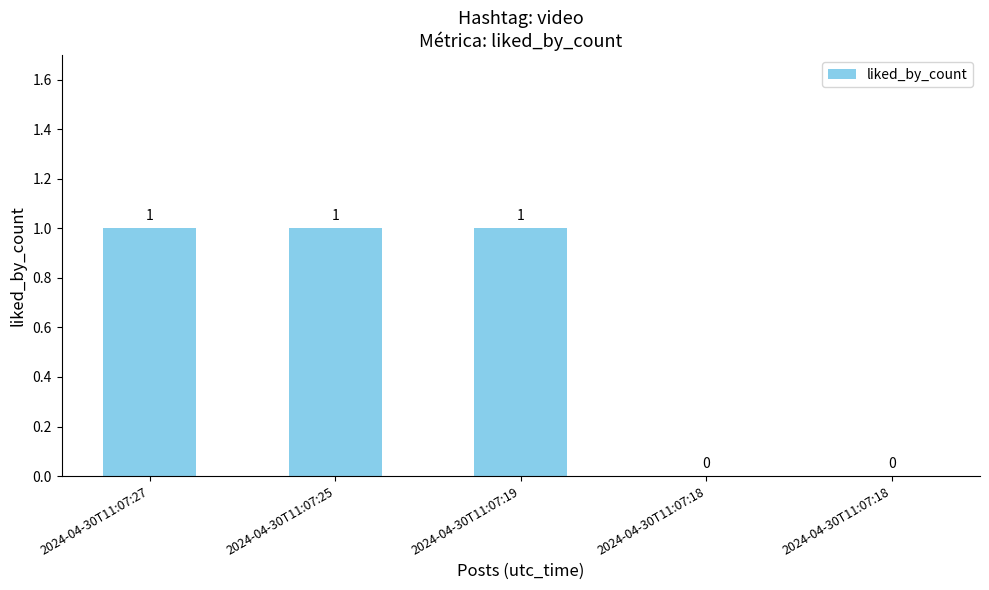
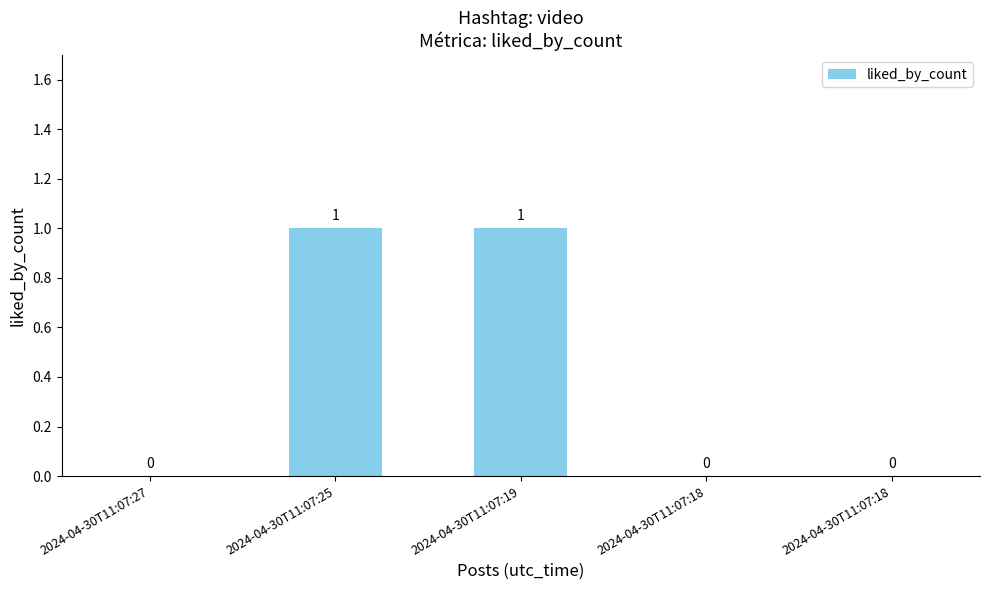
  {
-   "2024-04-30T11:07:27": 1,
+   "2024-04-30T11:07:27": 0,
    "2024-04-30T11:07:25": 1,
    "2024-04-30T11:07:19": 1
  }
